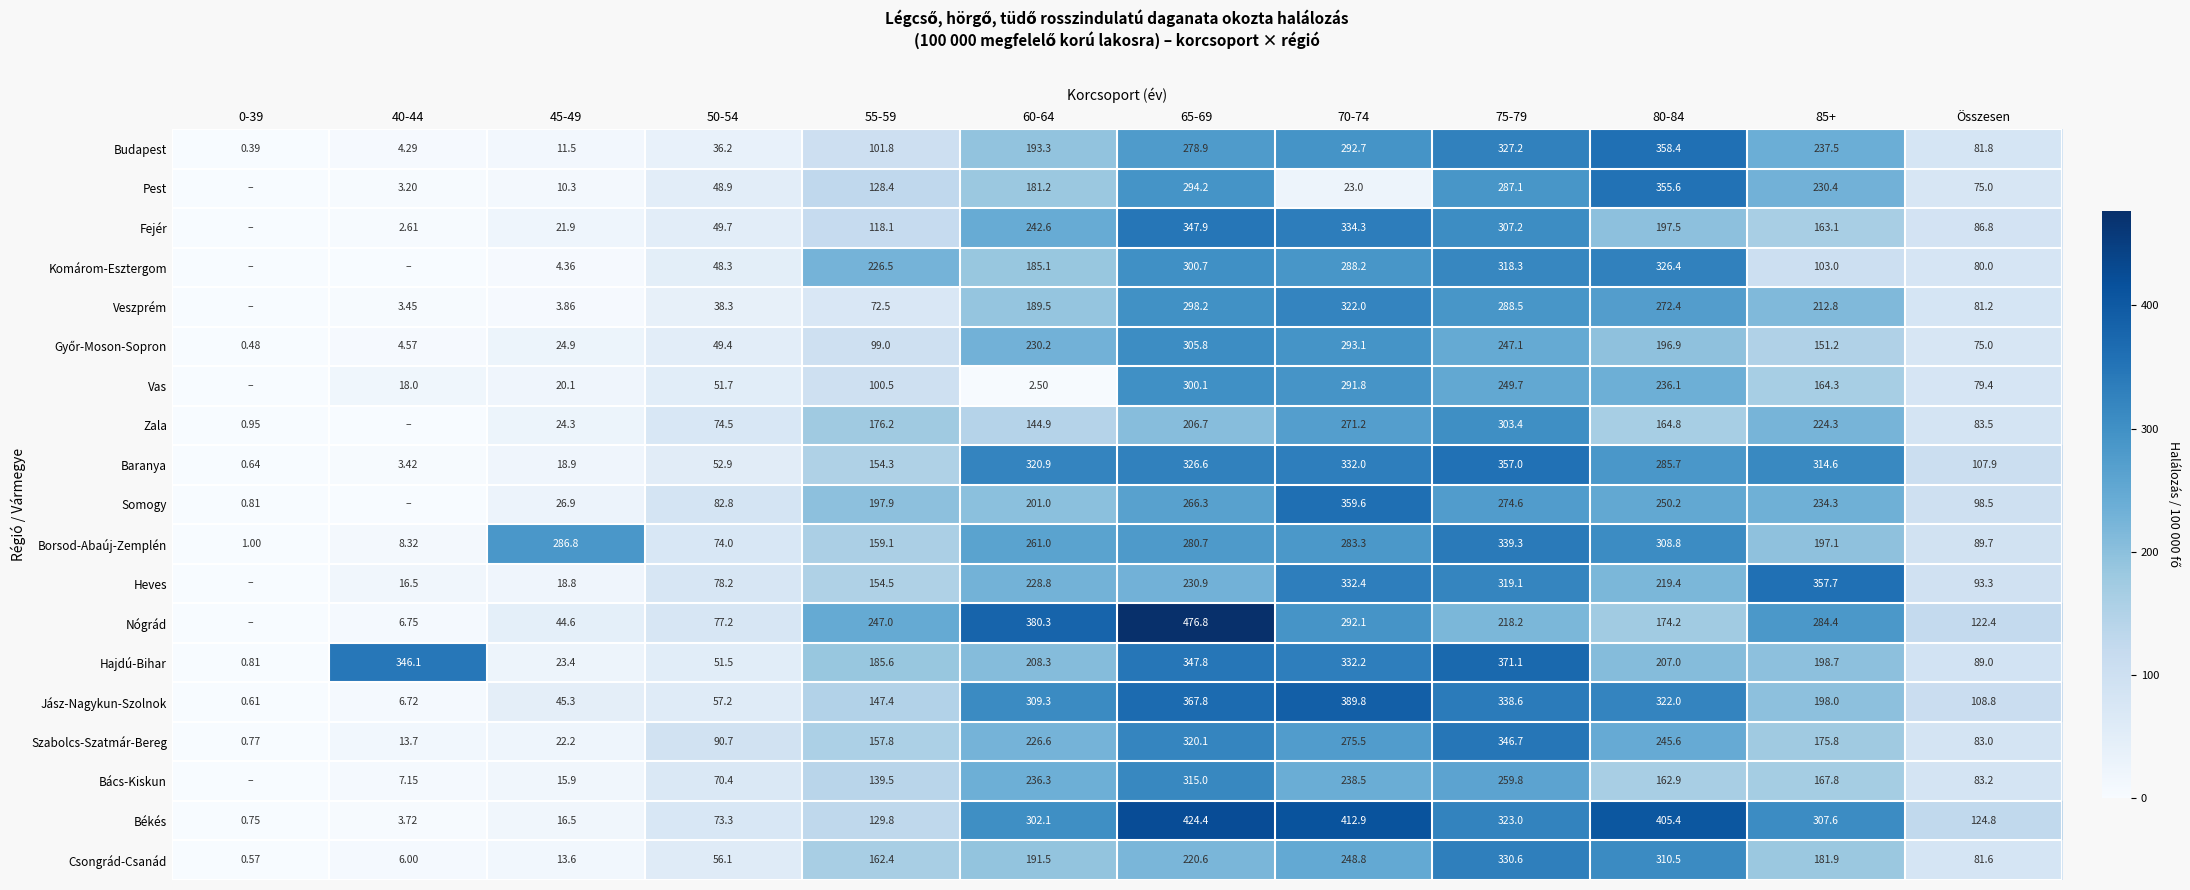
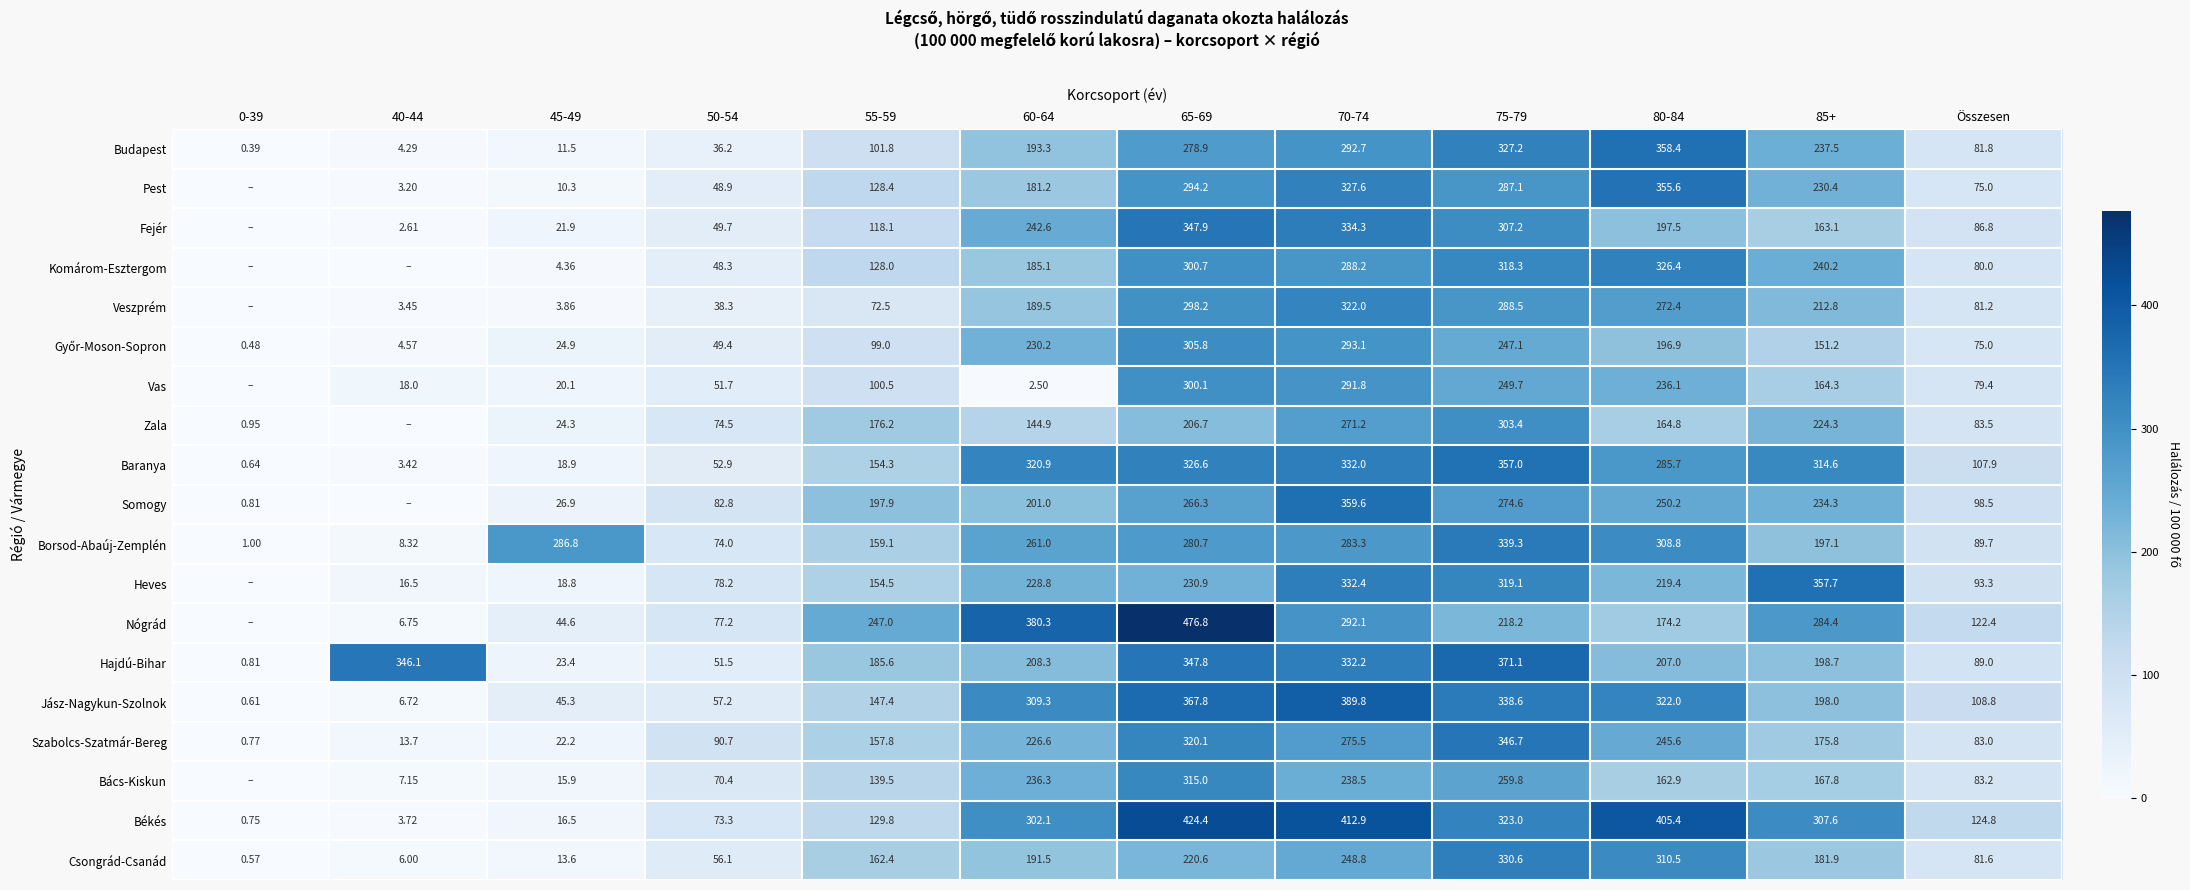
  {
    "Pest": {
      "40-44": 3.20,
      "45-49": 10.3,
      "50-54": 48.9,
      "55-59": 128.4,
      "60-64": 181.2,
      "65-69": 294.2,
-     "70-74": 23.0,
+     "70-74": 327.6,
      "75-79": 287.1,
      "80-84": 355.6,
      "85+": 230.4,
      "Összesen": 75.0
    },
    "Komárom-Esztergom": {
      "45-49": 4.36,
      "50-54": 48.3,
-     "55-59": 226.5,
+     "55-59": 128.0,
      "60-64": 185.1,
      "65-69": 300.7,
      "70-74": 288.2,
      "75-79": 318.3,
      "80-84": 326.4,
-     "85+": 103.0,
+     "85+": 240.2,
      "Összesen": 80.0
    }
  }
